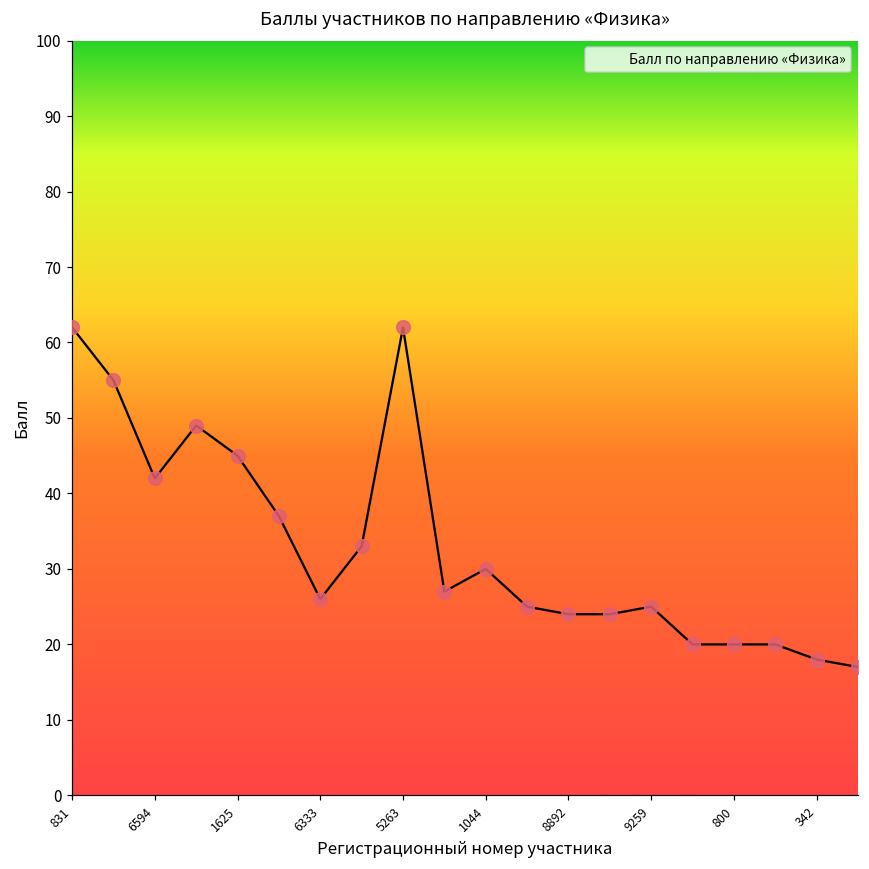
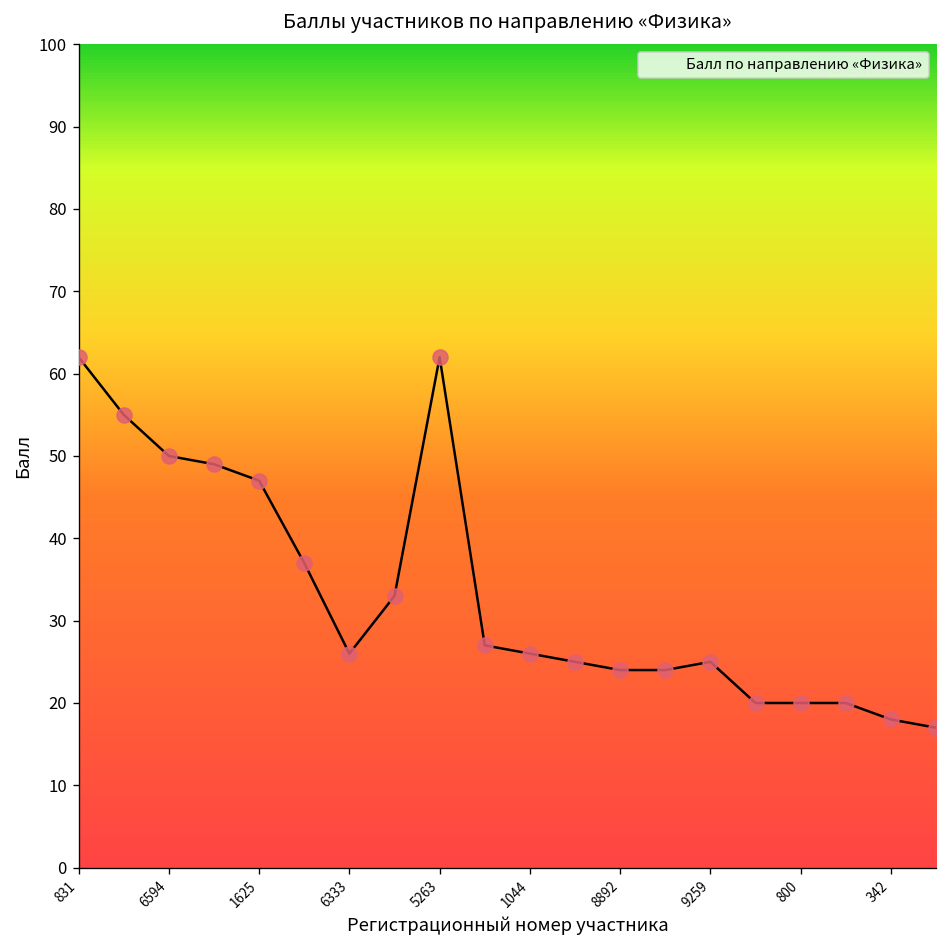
  {
    "831": 62,
-   "6594": 42,
-   "1625": 45,
+   "6594": 50,
+   "1625": 47,
    "6333": 26,
    "5263": 62,
-   "1044": 30,
+   "1044": 26,
    "8892": 24,
    "9259": 25,
    "800": 20,
    "342": 18
  }
